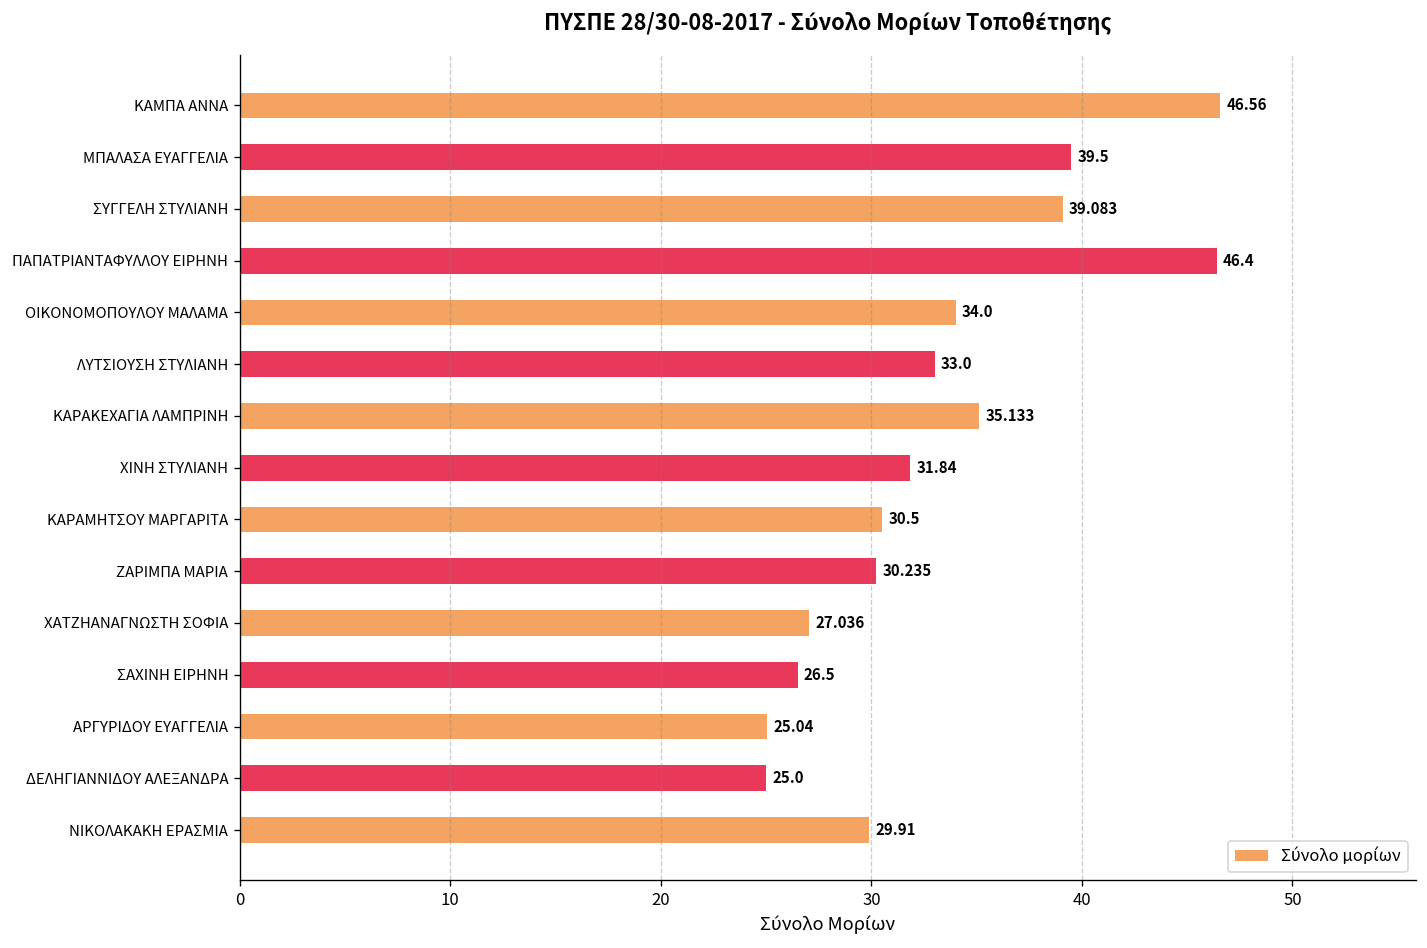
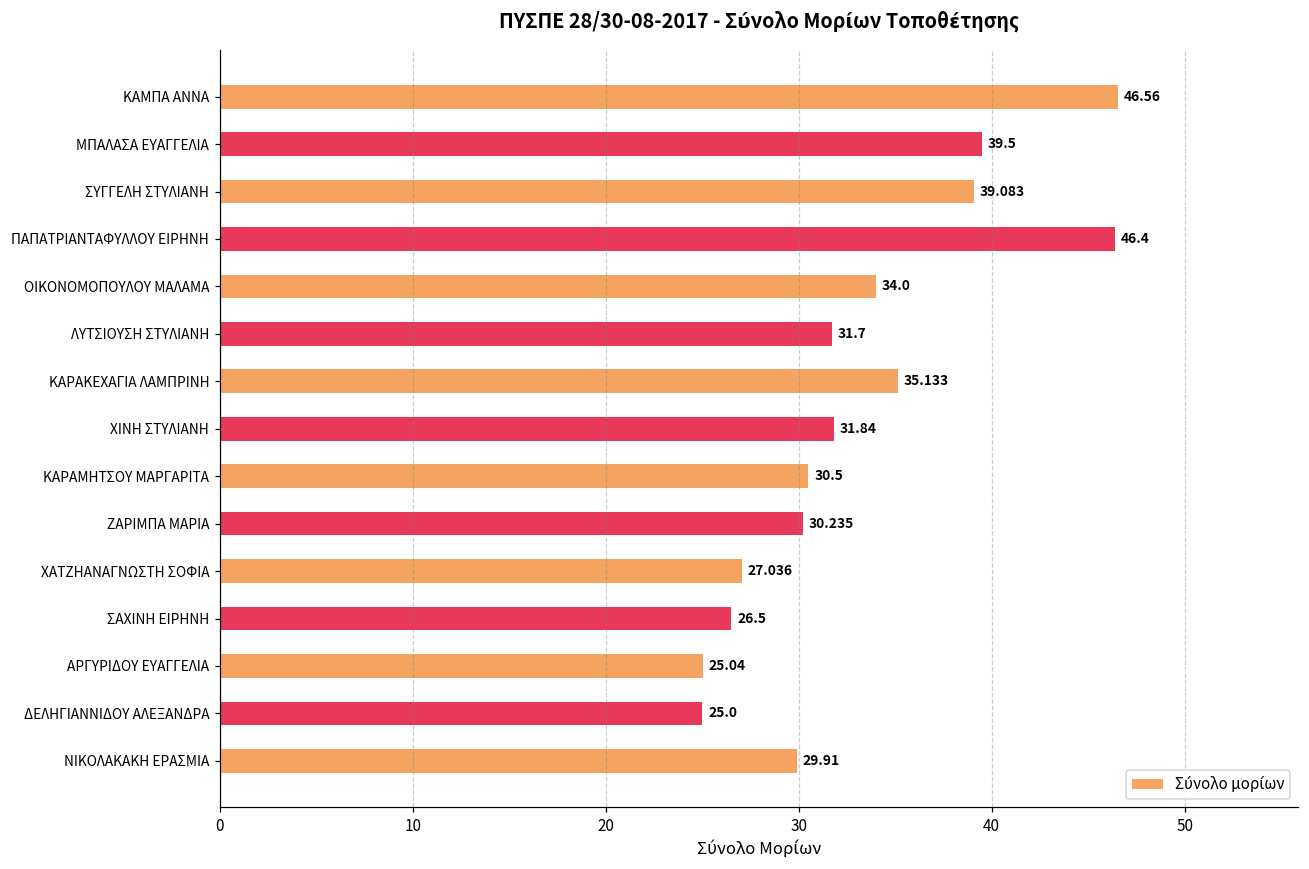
  {
    "ΚΑΜΠΑ ΑΝΝΑ": 46.56,
    "ΜΠΑΛΑΣΑ ΕΥΑΓΓΕΛΙΑ": 39.5,
    "ΣΥΓΓΕΛΗ ΣΤΥΛΙΑΝΗ": 39.083,
    "ΠΑΠΑΤΡΙΑΝΤΑΦΥΛΛΟΥ ΕΙΡΗΝΗ": 46.4,
    "ΟΙΚΟΝΟΜΟΠΟΥΛΟΥ ΜΑΛΑΜΑ": 34.0,
-   "ΛΥΤΣΙΟΥΣΗ ΣΤΥΛΙΑΝΗ": 33.0,
+   "ΛΥΤΣΙΟΥΣΗ ΣΤΥΛΙΑΝΗ": 31.7,
    "ΚΑΡΑΚΕΧΑΓΙΑ ΛΑΜΠΡΙΝΗ": 35.133,
    "ΧΙΝΗ ΣΤΥΛΙΑΝΗ": 31.84,
    "ΚΑΡΑΜΗΤΣΟΥ ΜΑΡΓΑΡΙΤΑ": 30.5,
    "ΖΑΡΙΜΠΑ ΜΑΡΙΑ": 30.235,
    "ΧΑΤΖΗΑΝΑΓΝΩΣΤΗ ΣΟΦΙΑ": 27.036,
    "ΣΑΧΙΝΗ ΕΙΡΗΝΗ": 26.5,
    "ΑΡΓΥΡΙΔΟΥ ΕΥΑΓΓΕΛΙΑ": 25.04,
    "ΔΕΛΗΓΙΑΝΝΙΔΟΥ ΑΛΕΞΑΝΔΡΑ": 25.0,
    "ΝΙΚΟΛΑΚΑΚΗ ΕΡΑΣΜΙΑ": 29.91
  }
